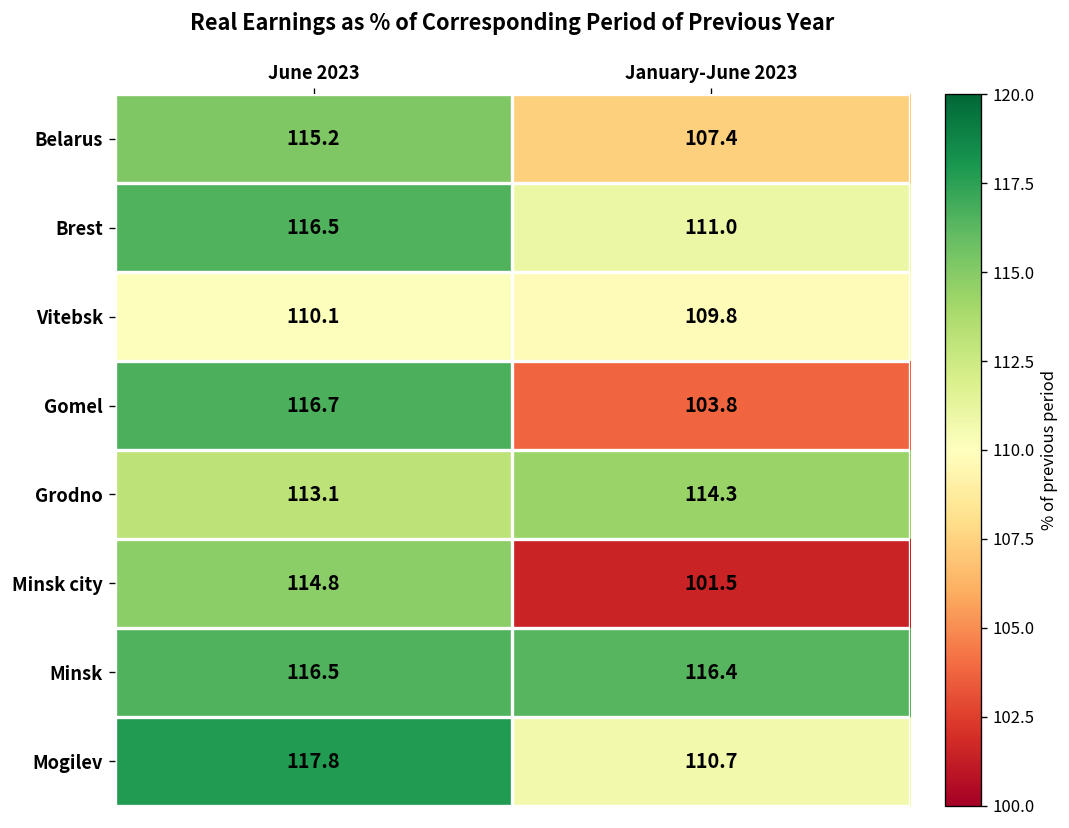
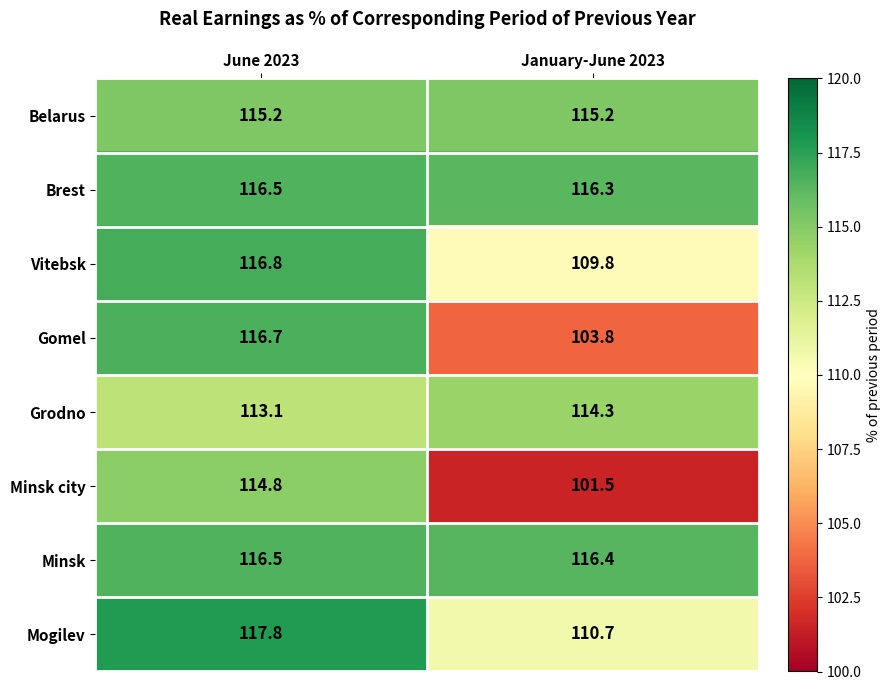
  {
    "Belarus": {
      "June 2023": 115.2,
-     "January-June 2023": 107.4
+     "January-June 2023": 115.2
    },
    "Brest": {
      "June 2023": 116.5,
-     "January-June 2023": 111.0
+     "January-June 2023": 116.3
    },
    "Vitebsk": {
-     "June 2023": 110.1,
+     "June 2023": 116.8,
      "January-June 2023": 109.8
    },
    "Gomel": {
      "June 2023": 116.7,
      "January-June 2023": 103.8
    },
    "Grodno": {
      "June 2023": 113.1,
      "January-June 2023": 114.3
    },
    "Minsk city": {
      "June 2023": 114.8,
      "January-June 2023": 101.5
    },
    "Minsk": {
      "June 2023": 116.5,
      "January-June 2023": 116.4
    },
    "Mogilev": {
      "June 2023": 117.8,
      "January-June 2023": 110.7
    }
  }
